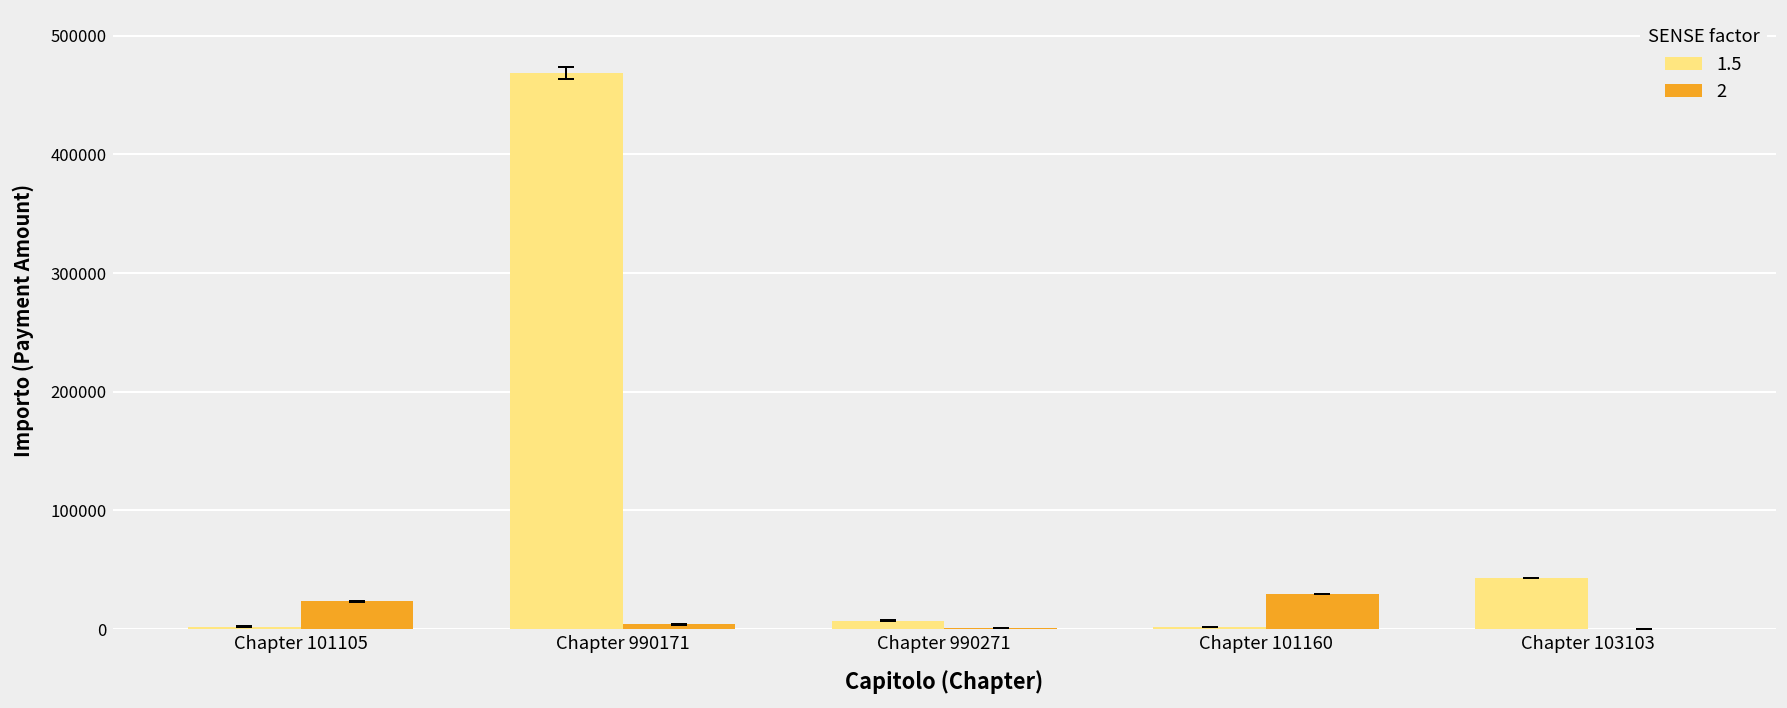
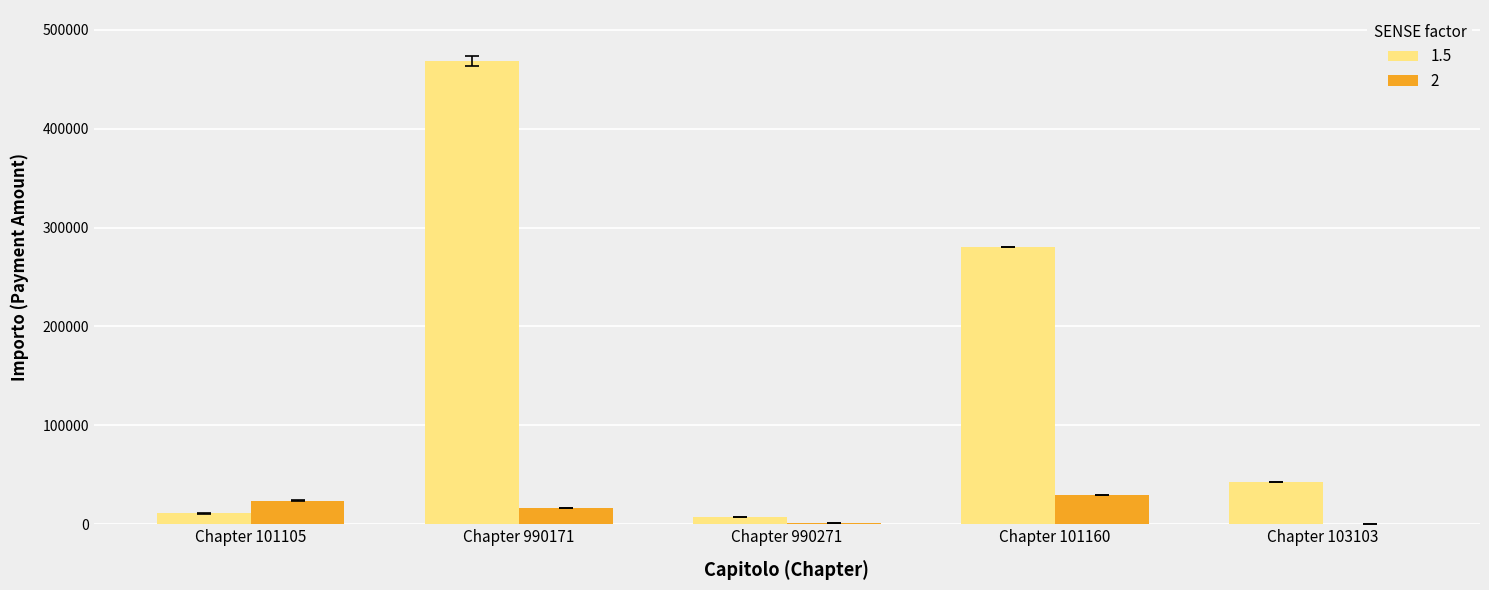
  {
    "1.5": {
-     "Chapter 101105": 0,
+     "Chapter 101105": 10000,
      "Chapter 990171": 470000,
      "Chapter 990271": 10000,
-     "Chapter 101160": 0,
+     "Chapter 101160": 280000,
      "Chapter 103103": 40000
    },
    "2": {
      "Chapter 101105": 20000,
-     "Chapter 990171": 0,
+     "Chapter 990171": 20000,
      "Chapter 101160": 30000
    }
  }
